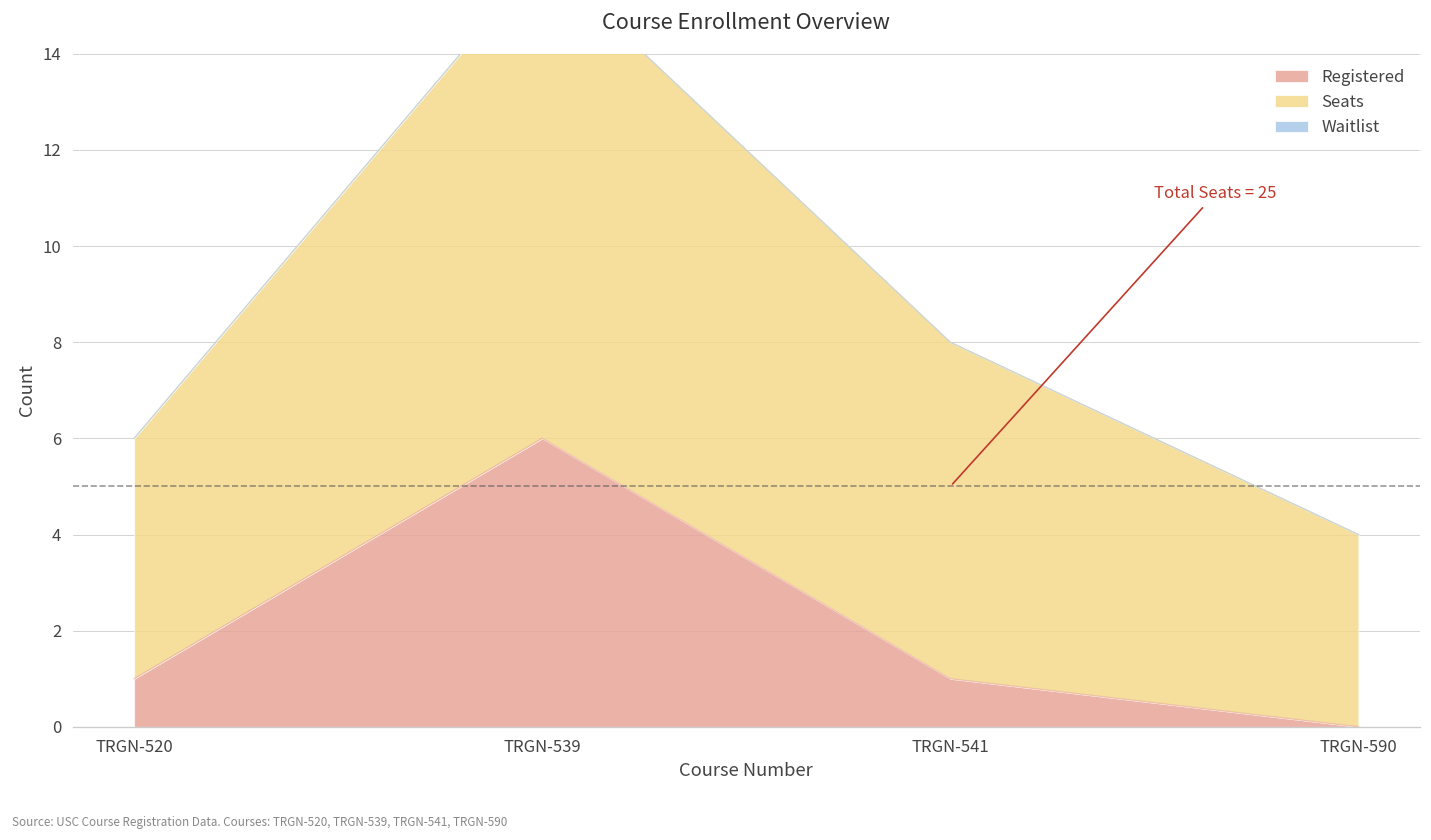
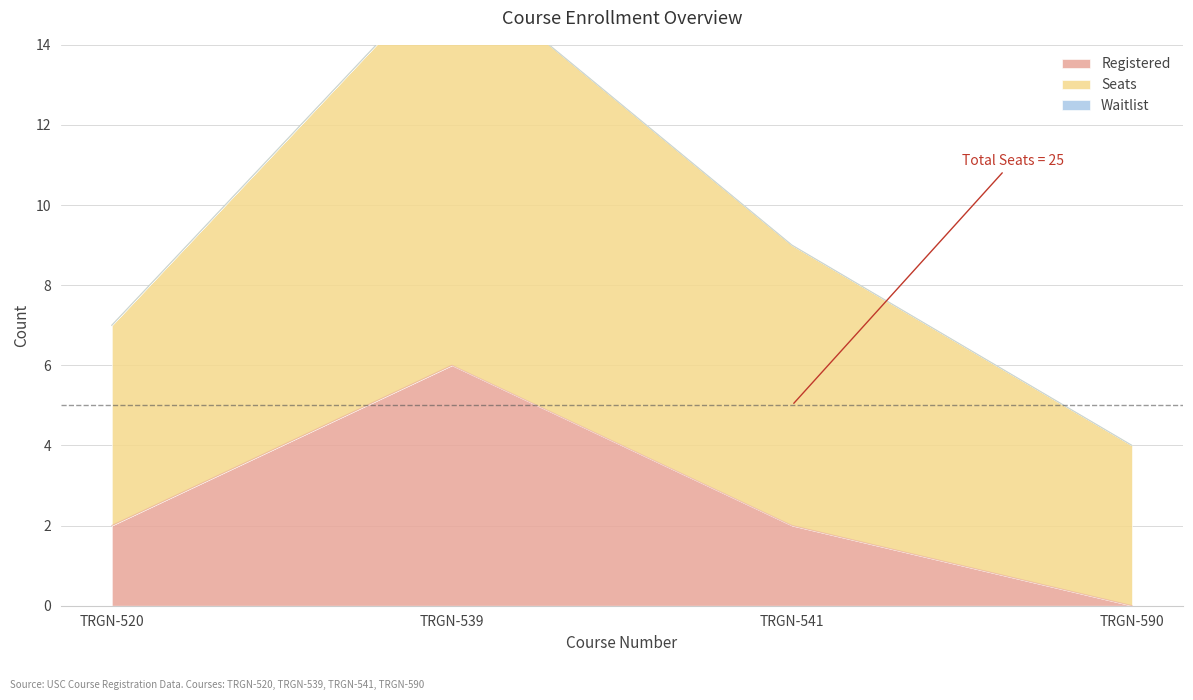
  {
    "Registered": {
-     "TRGN-520": 1,
+     "TRGN-520": 2,
      "TRGN-539": 6,
-     "TRGN-541": 1,
+     "TRGN-541": 2,
      "TRGN-590": 0
    }
  }
